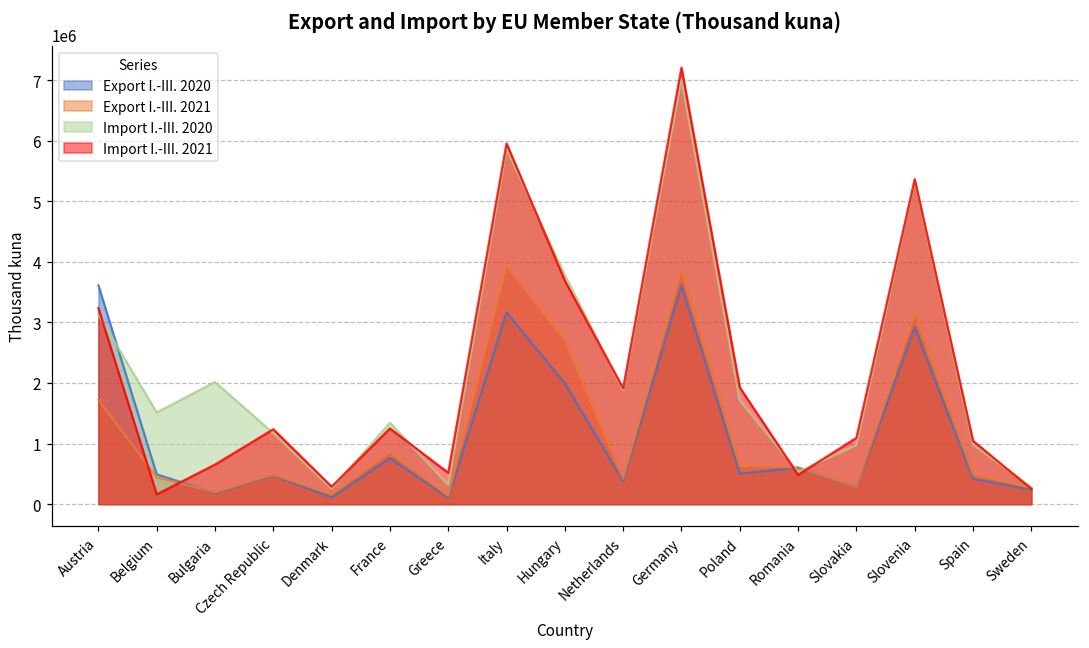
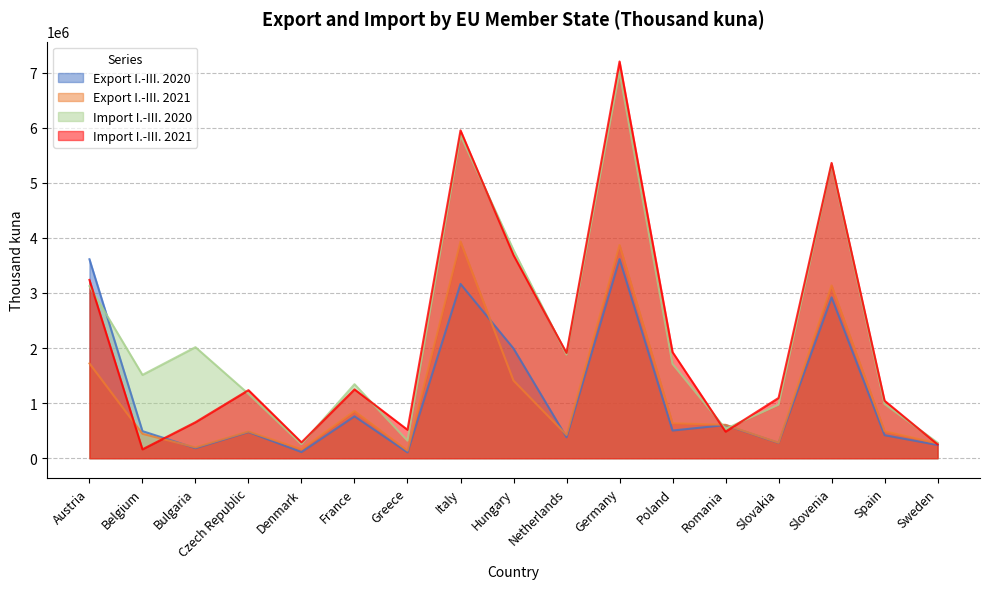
  {
    "Export I.-III. 2020": {
      "Austria": 3600000,
      "Belgium": 500000,
      "Denmark": 100000,
      "France": 800000,
      "Italy": 3200000,
      "Hungary": 2000000,
      "Germany": 3600000,
      "Poland": 500000,
      "Slovenia": 2900000,
      "Spain": 400000
    },
    "Export I.-III. 2021": {
      "Austria": 1700000,
      "Belgium": 400000,
      "Denmark": 200000,
      "France": 900000,
      "Italy": 3900000,
-     "Hungary": 2700000,
+     "Hungary": 1400000,
      "Germany": 3900000,
      "Poland": 600000,
      "Slovenia": 3100000,
      "Spain": 500000
    },
    "Import I.-III. 2020": {
      "Austria": 3100000,
      "Belgium": 1500000,
      "Bulgaria": 2000000,
      "Czech Republic": 1200000,
      "France": 1300000,
      "Greece": 300000,
      "Italy": 5900000,
      "Hungary": 3800000,
      "Germany": 7000000,
      "Poland": 1700000,
      "Romania": 500000,
      "Slovakia": 1000000,
      "Spain": 1000000
    },
    "Import I.-III. 2021": {
      "Austria": 3200000,
      "Belgium": 200000,
      "Bulgaria": 700000,
      "Czech Republic": 1200000,
      "France": 1200000,
      "Greece": 500000,
      "Italy": 6000000,
      "Hungary": 3700000,
      "Germany": 7200000,
      "Poland": 1900000,
      "Romania": 500000,
      "Slovakia": 1100000,
      "Spain": 1000000
    }
  }
